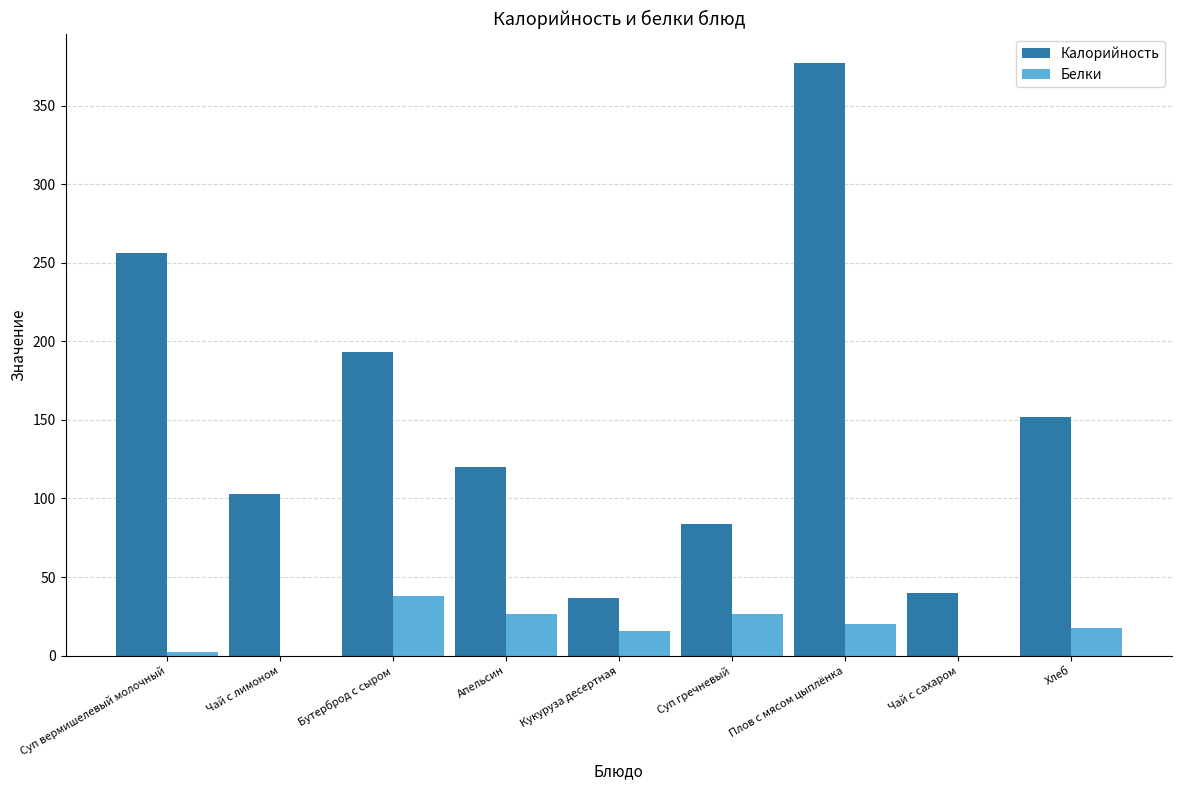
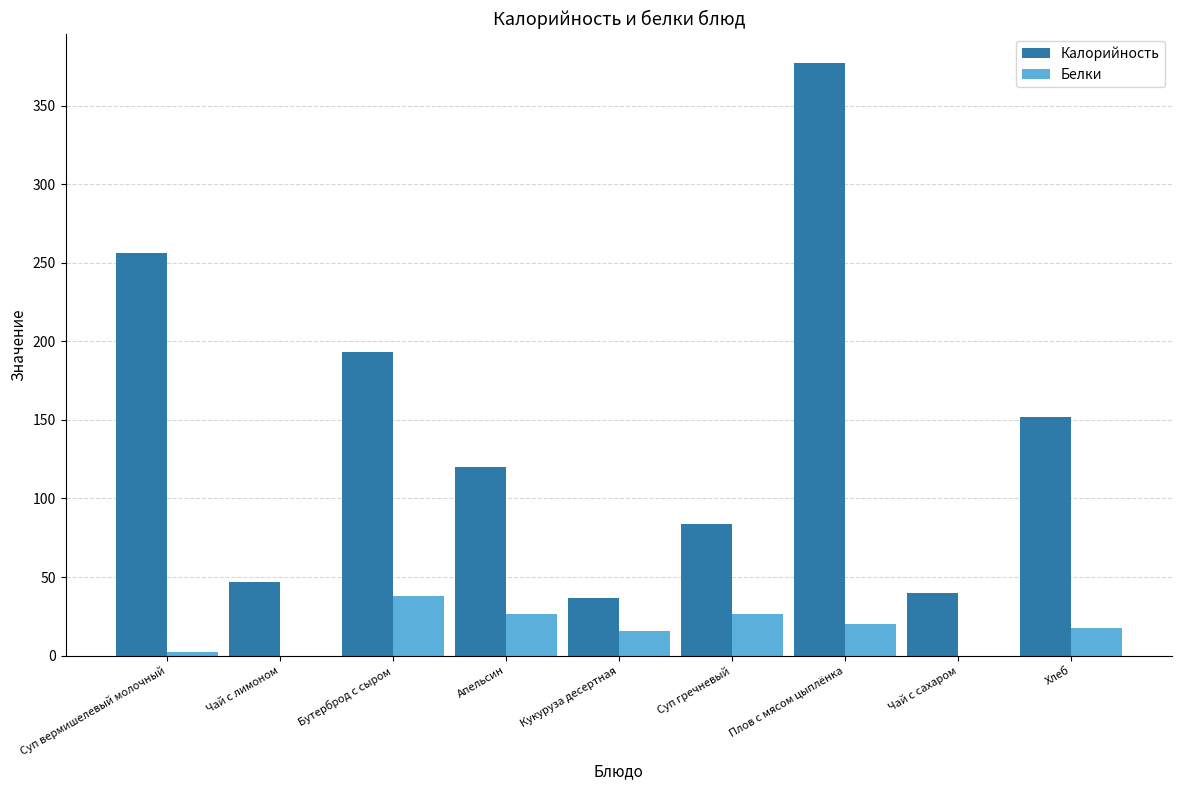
  {
    "Калорийность": {
      "Суп вермишелевый молочный": 256,
-     "Чай с лимоном": 103,
+     "Чай с лимоном": 47,
      "Бутерброд с сыром": 193,
      "Апельсин": 120,
      "Кукуруза десертная": 37,
      "Суп гречневый": 84,
      "Плов с мясом цыплёнка": 377,
      "Чай с сахаром": 40,
      "Хлеб": 152
    },
    "Белки": {
      "Суп вермишелевый молочный": 2,
      "Бутерброд с сыром": 38,
      "Апельсин": 27,
      "Кукуруза десертная": 16,
      "Суп гречневый": 26,
      "Плов с мясом цыплёнка": 20,
      "Хлеб": 17
    }
  }
